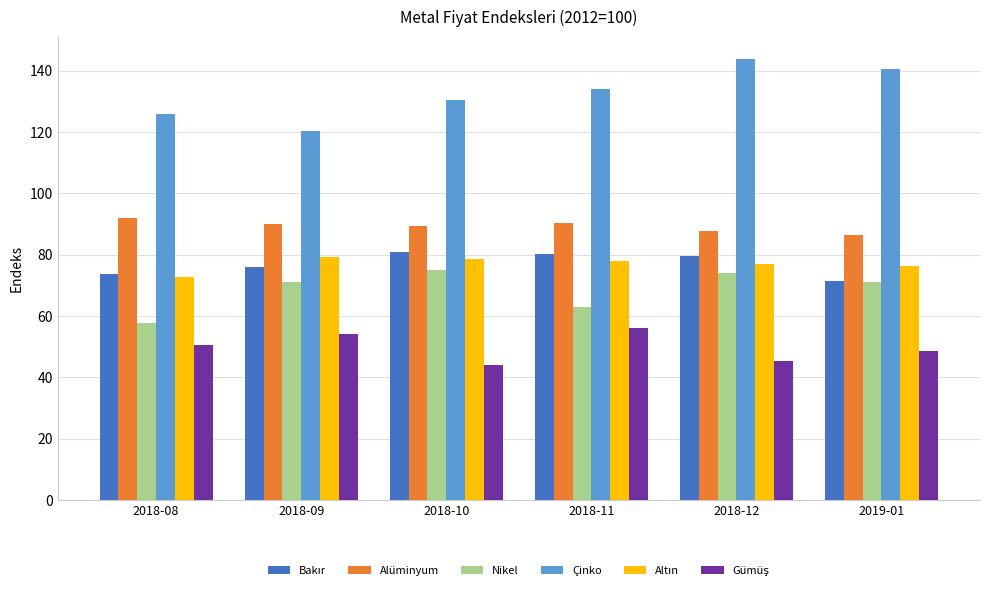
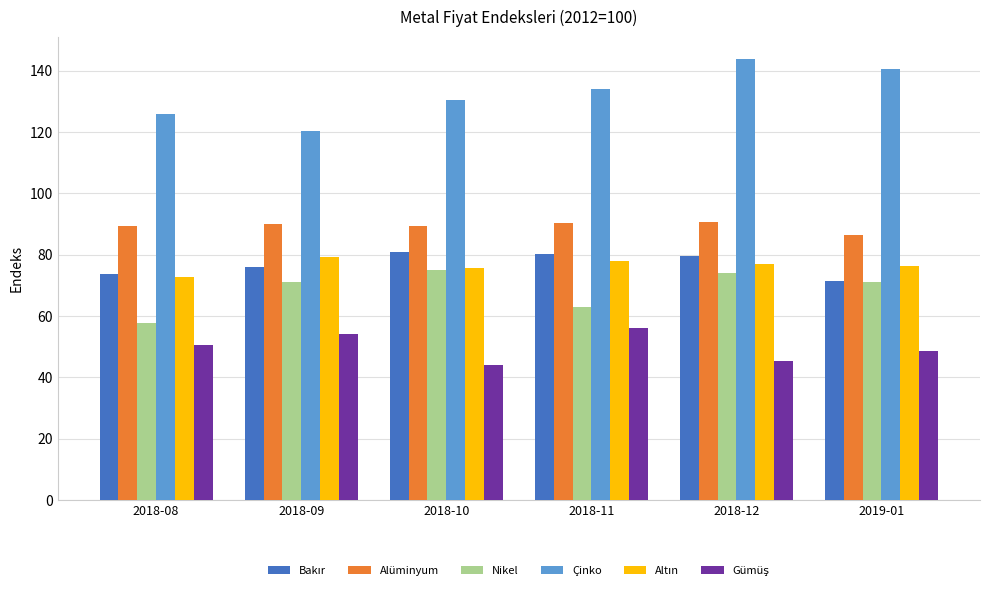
  {
    "Alüminyum": {
-     "2018-08": 92,
+     "2018-08": 89,
      "2018-09": 90,
      "2018-10": 89,
      "2018-11": 90,
-     "2018-12": 88,
+     "2018-12": 91,
      "2019-01": 86
    },
    "Nikel": {
      "2018-08": 58,
      "2018-09": 71,
      "2018-10": 75,
      "2018-11": 63,
      "2018-12": 74,
      "2019-01": 71
    },
    "Altın": {
      "2018-08": 73,
      "2018-09": 79,
-     "2018-10": 79,
+     "2018-10": 76,
      "2018-11": 78,
      "2018-12": 77,
      "2019-01": 76
    },
    "Gümüş": {
      "2018-08": 50,
      "2018-09": 54,
      "2018-10": 44,
      "2018-11": 56,
      "2018-12": 45,
      "2019-01": 49
    }
  }
